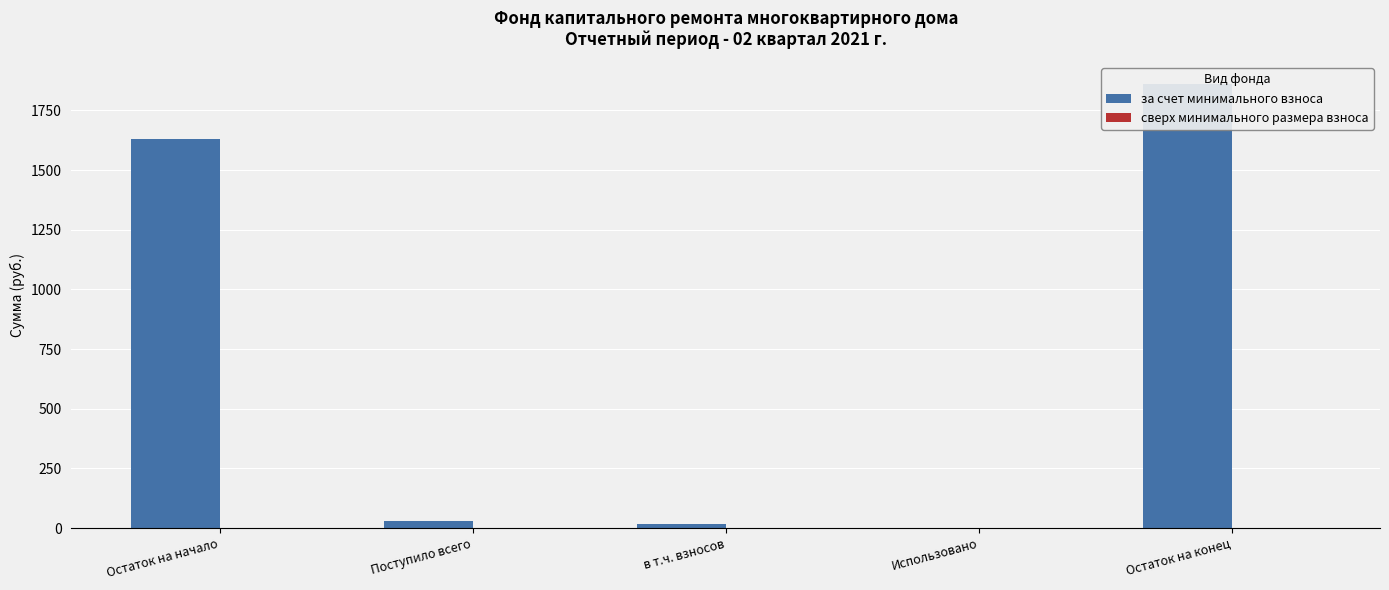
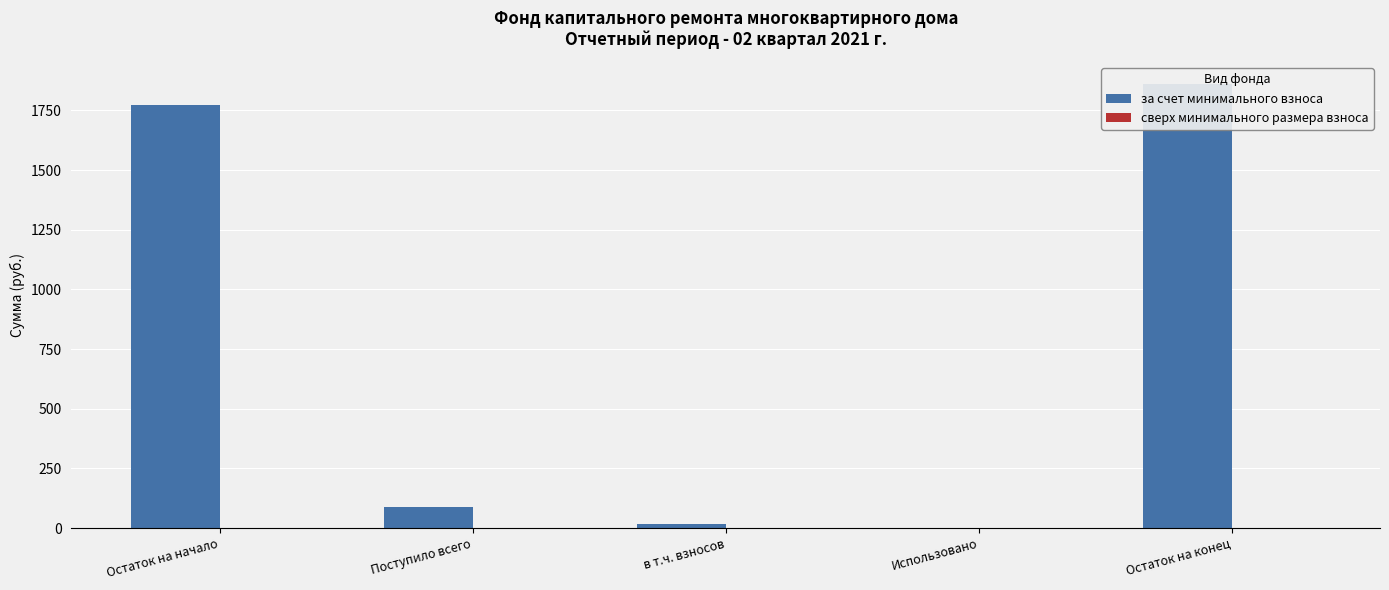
  {
    "за счет минимального взноса": {
-     "Остаток на начало": 1630,
-     "Поступило всего": 30,
+     "Остаток на начало": 1770,
+     "Поступило всего": 90,
      "в т.ч. взносов": 20,
      "Использовано": 0
    },
    "сверх минимального размера взноса": {
      "Остаток на начало": 0,
      "Поступило всего": 0,
      "в т.ч. взносов": 0,
      "Использовано": 0,
      "Остаток на конец": 0
    }
  }
